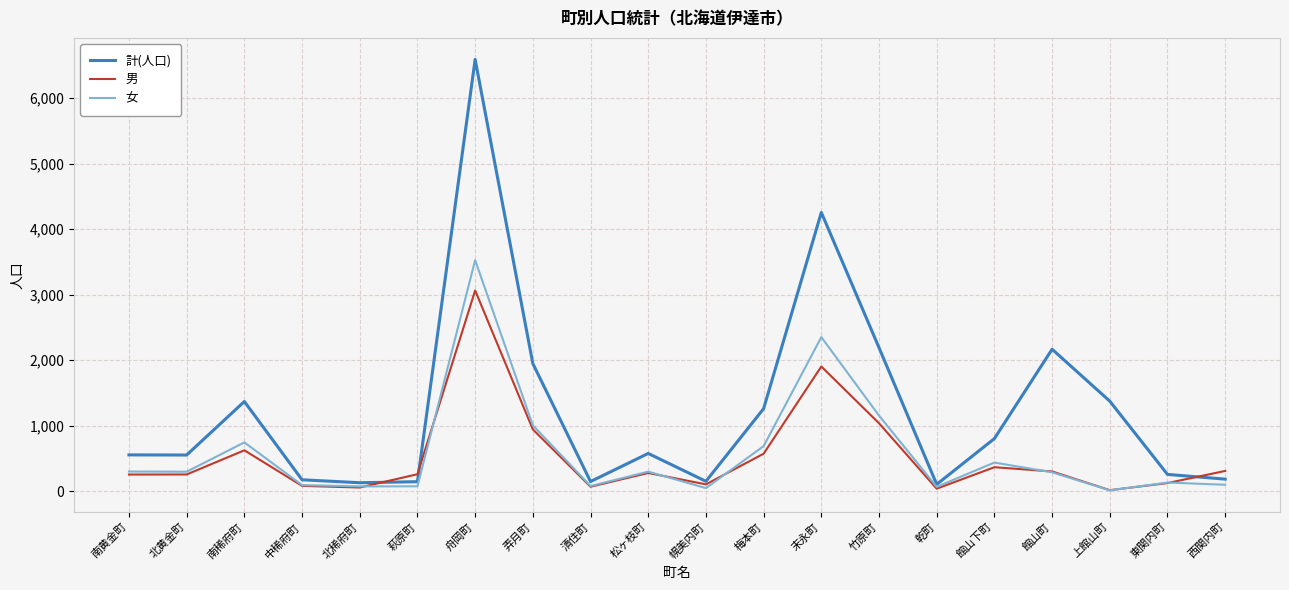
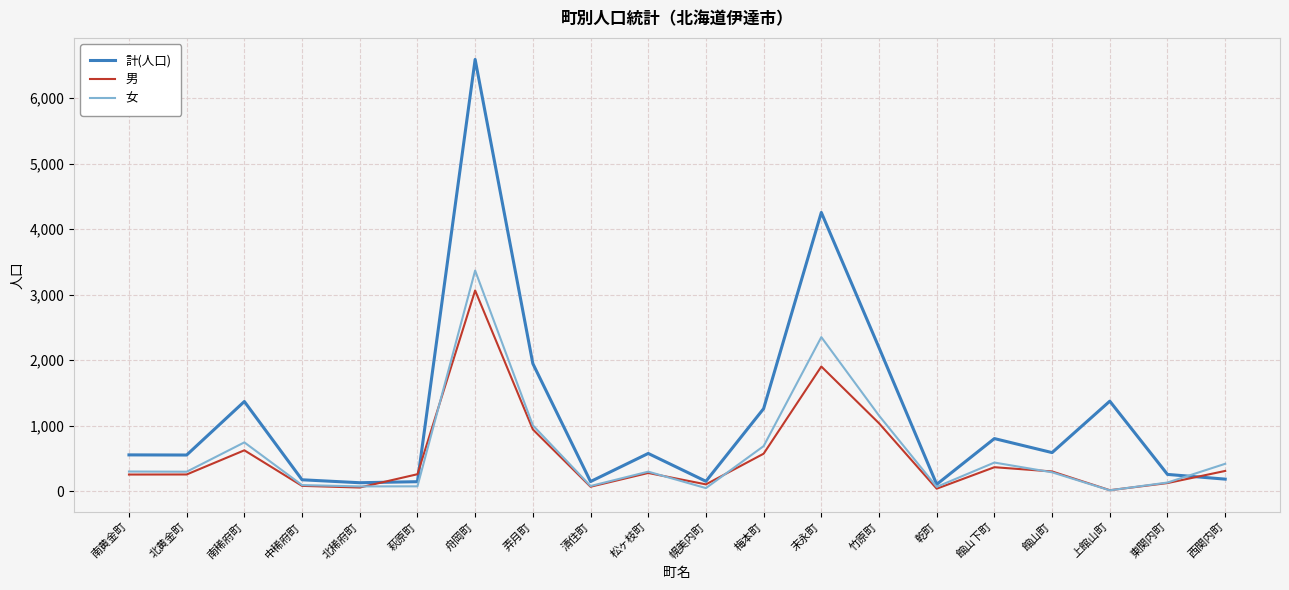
  {
    "計(人口)": {
      "南黄金町": "600",
      "北黄金町": "600",
      "南稀府町": "1,400",
      "中稀府町": "200",
      "北稀府町": "100",
      "萩原町": "100",
      "舟岡町": "6,600",
      "弄月町": "1,900",
      "清住町": "100",
      "松ヶ枝町": "600",
      "幌美内町": "200",
      "梅本町": "1,300",
      "末永町": "4,300",
      "竹原町": "2,200",
      "館山下町": "800",
-     "館山町": "2,200",
+     "館山町": "600",
      "上館山町": "1,400",
      "東関内町": "300",
      "西関内町": "200"
    },
    "男": {
      "南黄金町": "300",
      "北黄金町": "300",
      "南稀府町": "600",
      "萩原町": "300",
      "舟岡町": "3,100",
      "弄月町": "900",
      "幌美内町": "100",
      "梅本町": "600",
      "末永町": "1,900",
      "竹原町": "1,000",
      "館山下町": "400",
      "西関内町": "300"
    },
    "女": {
      "南黄金町": "300",
      "北黄金町": "300",
      "南稀府町": "700",
      "萩原町": "100",
-     "舟岡町": "3,500",
+     "舟岡町": "3,400",
      "弄月町": "1,000",
      "幌美内町": "0",
      "梅本町": "700",
      "末永町": "2,400",
      "竹原町": "1,200",
      "館山下町": "400",
-     "西関内町": "100"
+     "西関内町": "400"
    }
  }
